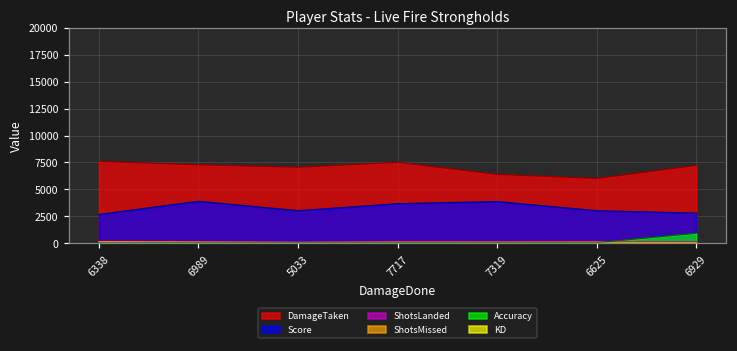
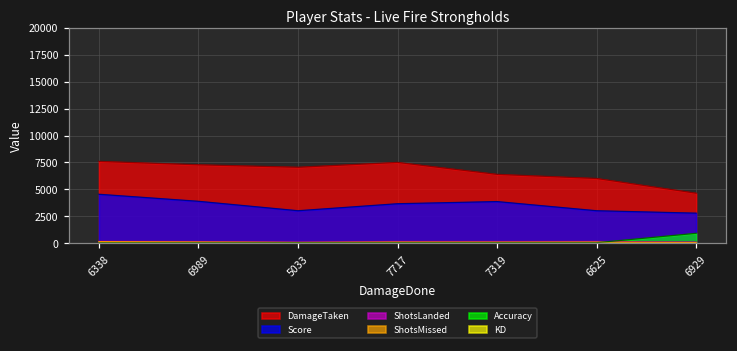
  {
    "DamageTaken": {
      "6338": 8000,
      "6989": 7000,
      "5033": 7000,
      "7717": 8000,
      "7319": 6000,
      "6625": 6000,
-     "6929": 7000
+     "6929": 5000
    },
    "Score": {
-     "6338": 3000,
+     "6338": 5000,
      "6989": 4000,
      "5033": 3000,
      "7717": 4000,
      "7319": 4000,
      "6625": 3000,
      "6929": 3000
    },
    "Accuracy": {
      "6929": 1000
    }
  }
